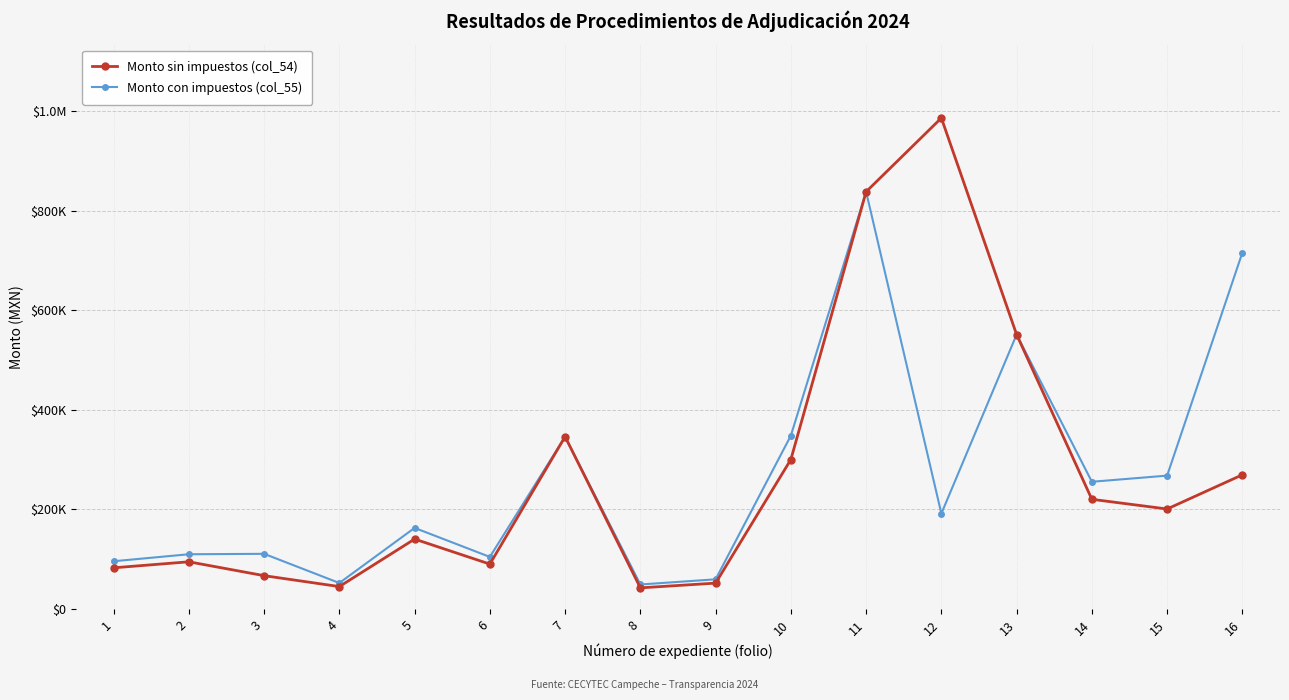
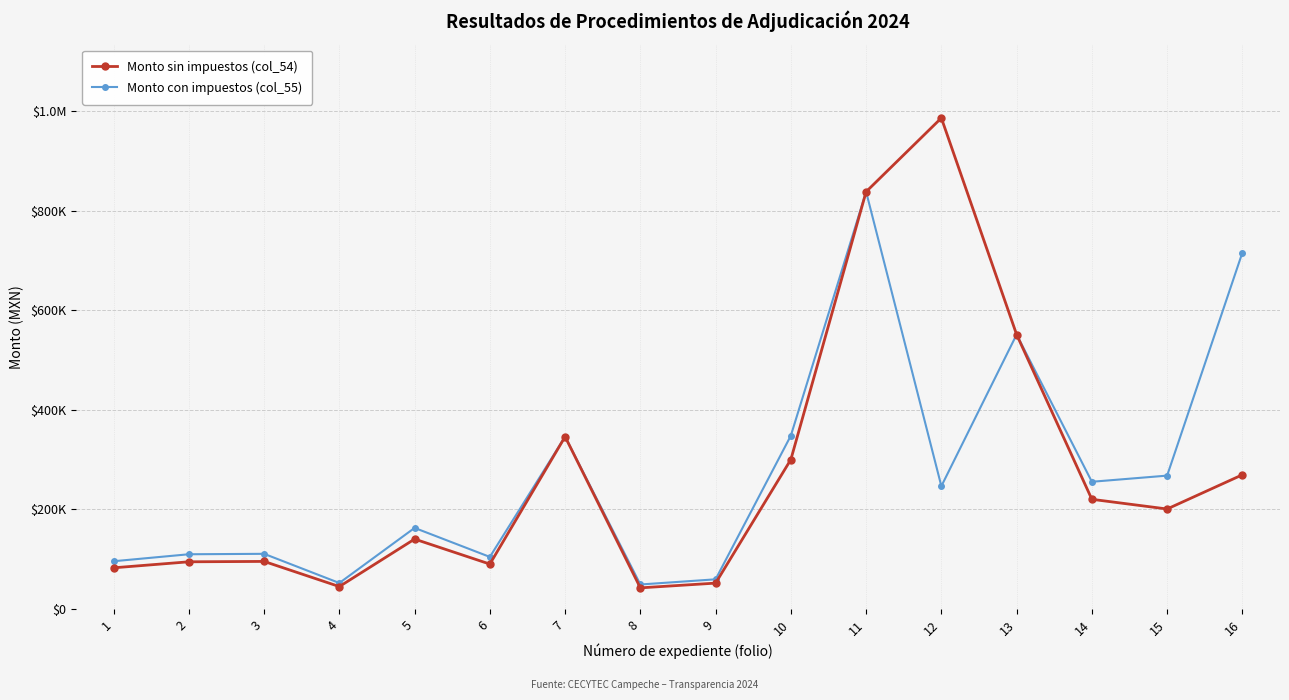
  {
    "Monto sin impuestos (col_54)": {
      "1": "$80000",
      "2": "$90000",
-     "3": "$70000",
+     "3": "$100000",
      "4": "$40000",
      "5": "$140000",
      "6": "$90000",
      "8": "$40000",
      "9": "$50000",
      "10": "$300000",
      "12": "$990000",
      "14": "$220000",
      "15": "$200000",
      "16": "$270000"
    },
    "Monto con impuestos (col_55)": {
      "1": "$100000",
      "2": "$110000",
      "3": "$110000",
      "4": "$50000",
      "5": "$160000",
      "6": "$100000",
      "8": "$50000",
      "9": "$60000",
      "10": "$350000",
-     "12": "$190000",
+     "12": "$250000",
      "14": "$260000",
      "15": "$270000",
      "16": "$720000"
    }
  }
